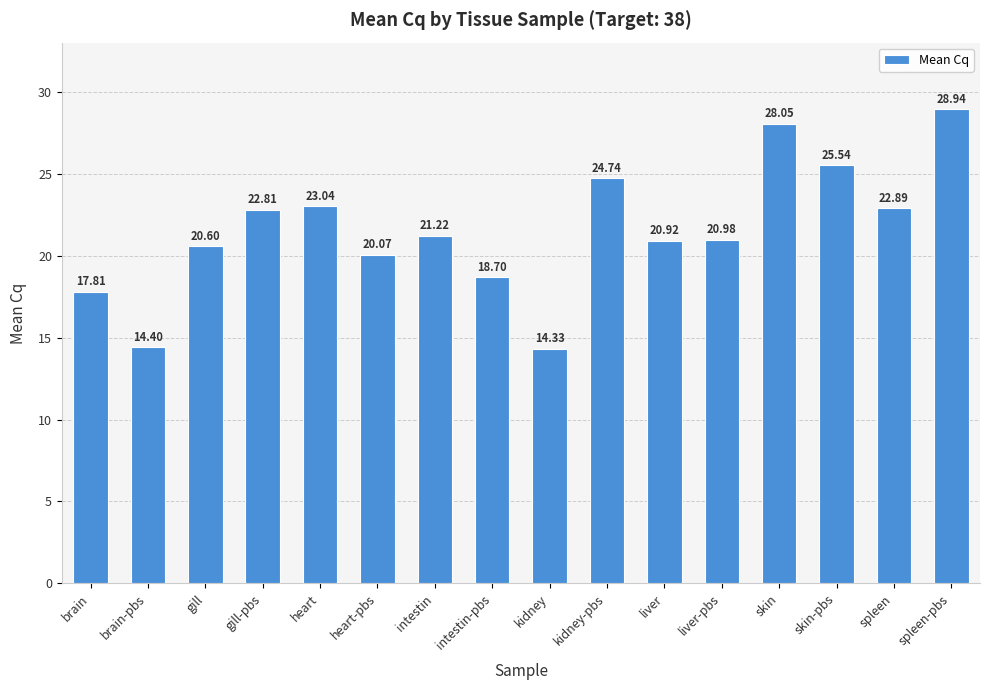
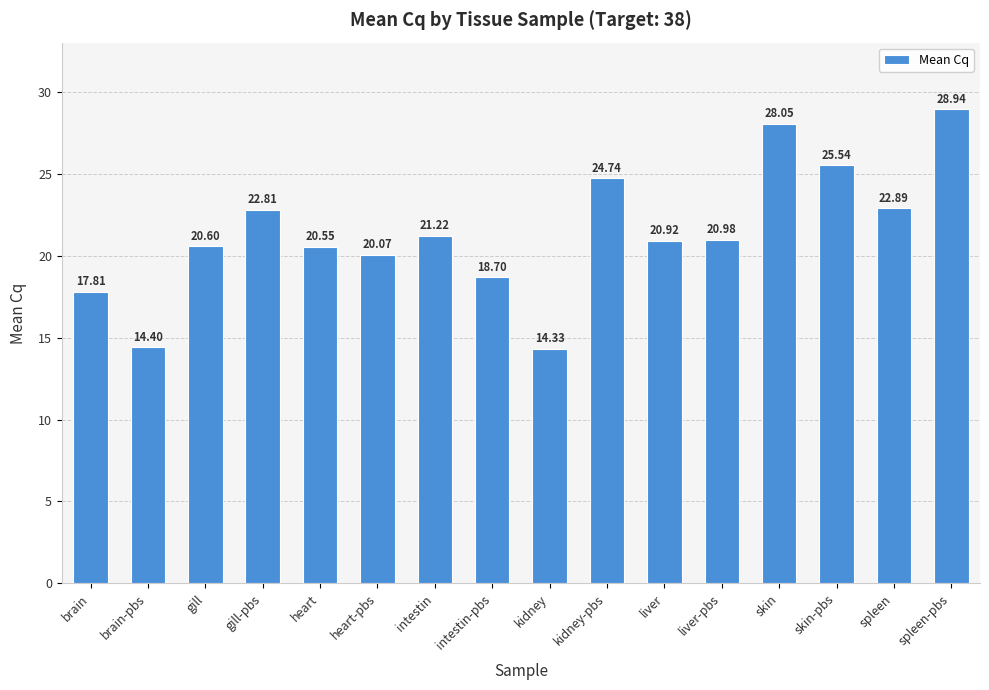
  {
    "brain": 17.81,
    "brain-pbs": 14.40,
    "gill": 20.60,
    "gill-pbs": 22.81,
-   "heart": 23.04,
+   "heart": 20.55,
    "heart-pbs": 20.07,
    "intestin": 21.22,
    "intestin-pbs": 18.70,
    "kidney": 14.33,
    "kidney-pbs": 24.74,
    "liver": 20.92,
    "liver-pbs": 20.98,
    "skin": 28.05,
    "skin-pbs": 25.54,
    "spleen": 22.89,
    "spleen-pbs": 28.94
  }
